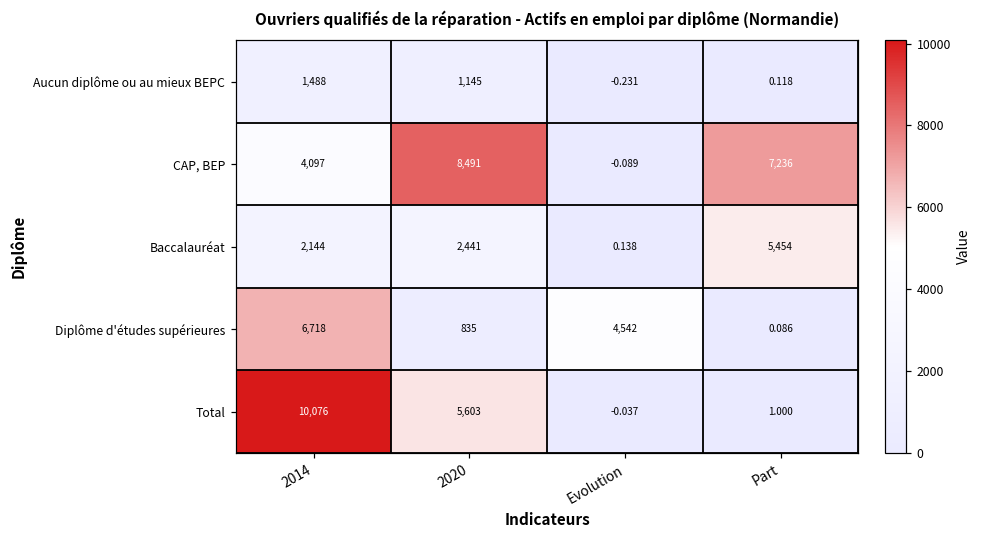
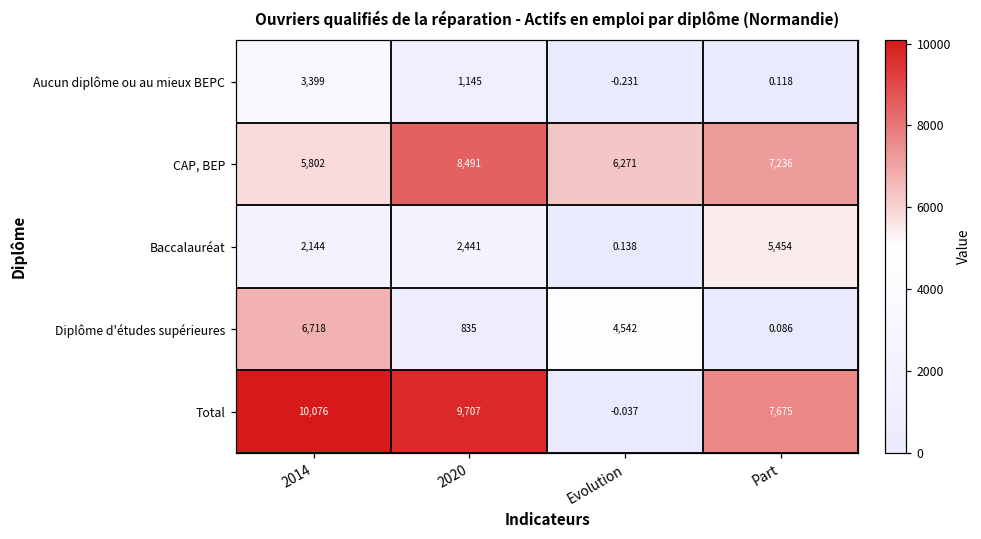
  {
    "Aucun diplôme ou au mieux BEPC": {
-     "2014": "1,488",
+     "2014": "3,399",
      "2020": "1,145",
      "Evolution": "-0.231",
      "Part": "0.118"
    },
    "CAP, BEP": {
-     "2014": "4,097",
+     "2014": "5,802",
      "2020": "8,491",
-     "Evolution": "-0.089",
+     "Evolution": "6,271",
      "Part": "7,236"
    },
    "Baccalauréat": {
      "2014": "2,144",
      "2020": "2,441",
      "Evolution": "0.138",
      "Part": "5,454"
    },
    "Diplôme d'études supérieures": {
      "2014": "6,718",
      "2020": "835",
      "Evolution": "4,542",
      "Part": "0.086"
    },
    "Total": {
      "2014": "10,076",
-     "2020": "5,603",
+     "2020": "9,707",
      "Evolution": "-0.037",
-     "Part": "1.000"
+     "Part": "7,675"
    }
  }
